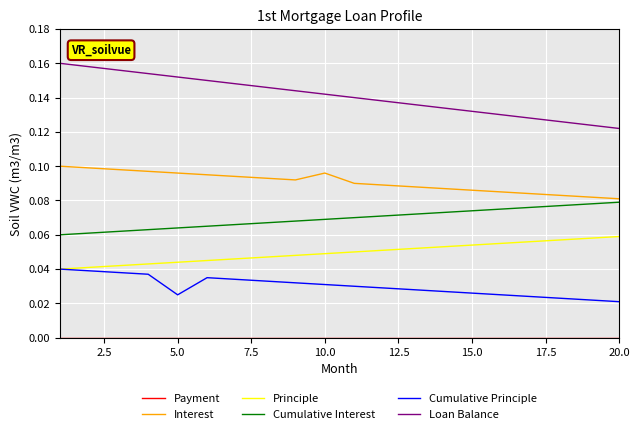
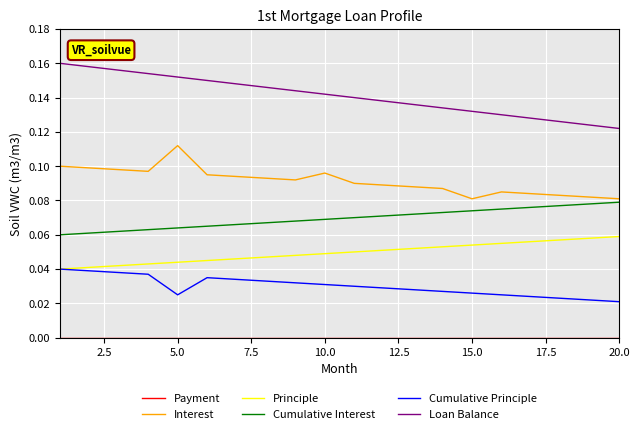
  {
    "Payment": {
      "5.0": 0.000,
      "10.0": 0.000,
      "15.0": 0.000,
      "20.0": 0.000
    },
    "Interest": {
-     "5.0": 0.096,
+     "5.0": 0.112,
      "10.0": 0.096,
-     "15.0": 0.086,
+     "15.0": 0.081,
      "20.0": 0.081
    },
    "Principle": {
      "5.0": 0.044,
      "10.0": 0.049,
      "15.0": 0.054,
      "20.0": 0.059
    },
    "Cumulative Interest": {
      "5.0": 0.064,
      "10.0": 0.069,
      "15.0": 0.074,
      "20.0": 0.079
    },
    "Cumulative Principle": {
      "5.0": 0.025,
      "10.0": 0.031,
      "15.0": 0.026,
      "20.0": 0.021
    },
    "Loan Balance": {
      "5.0": 0.152,
      "10.0": 0.142,
      "15.0": 0.132,
      "20.0": 0.122
    }
  }
